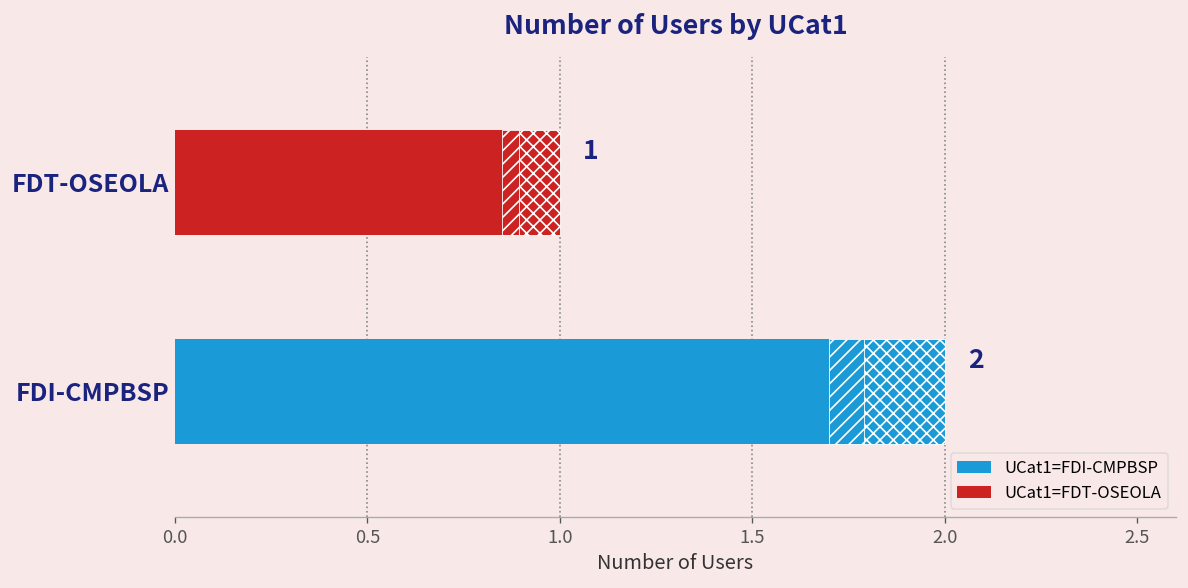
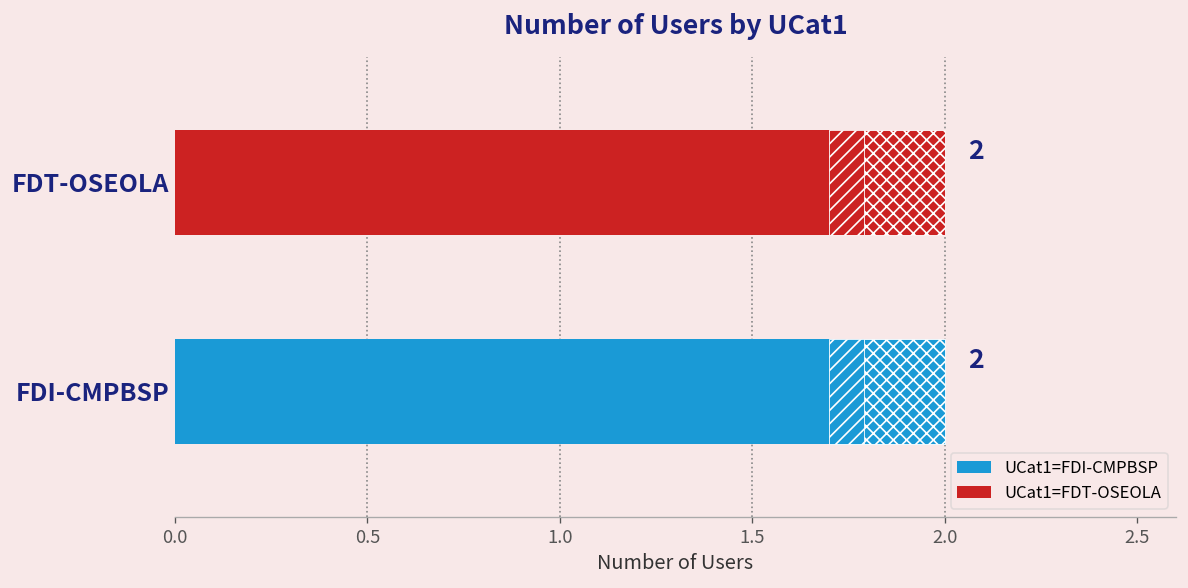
  {
-   "FDT-OSEOLA": 1,
+   "FDT-OSEOLA": 2,
    "FDI-CMPBSP": 2
  }
